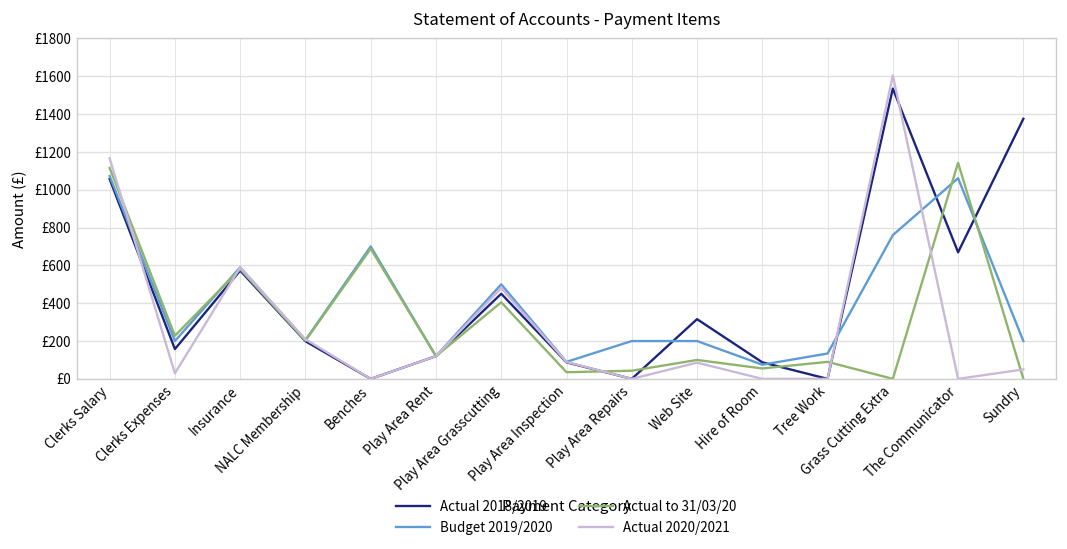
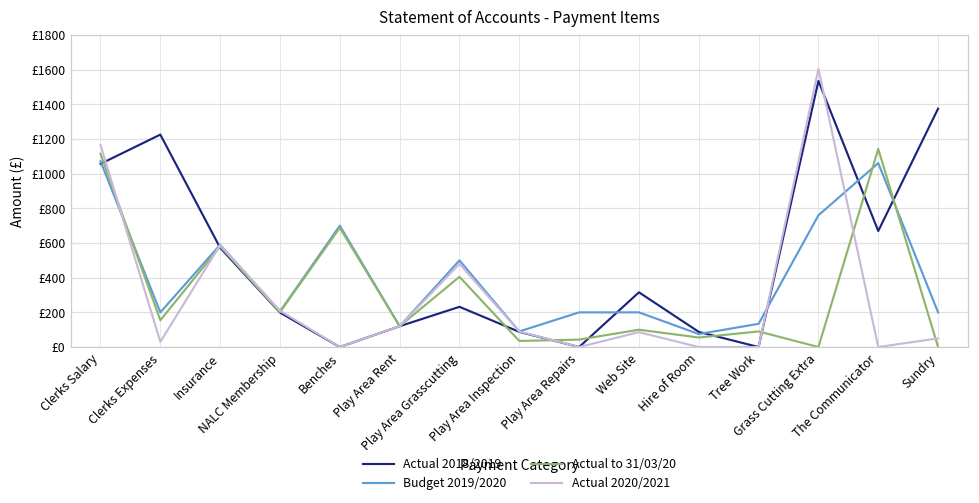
  {
    "Actual 2018/2019": {
-     "Clerks Expenses": "£160",
-     "Play Area Grasscutting": "£450",
+     "Clerks Expenses": "£1230",
+     "Play Area Grasscutting": "£230",
      "Web Site": "£320",
      "Grass Cutting Extra": "£1540",
      "The Communicator": "£670",
      "Sundry": "£1380"
    },
    "Budget 2019/2020": {
      "Clerks Expenses": "£200",
      "Play Area Grasscutting": "£500",
      "Play Area Repairs": "£200",
      "Web Site": "£200",
      "Tree Work": "£130",
      "Grass Cutting Extra": "£760",
      "The Communicator": "£1060",
      "Sundry": "£200"
    },
    "Actual to 31/03/20": {
      "Clerks Salary": "£1120",
-     "Clerks Expenses": "£230",
+     "Clerks Expenses": "£150",
      "Play Area Grasscutting": "£410",
      "Play Area Inspection": "£40",
      "Play Area Repairs": "£40",
      "Hire of Room": "£60",
      "Tree Work": "£90",
      "Grass Cutting Extra": "£0",
      "The Communicator": "£1140",
      "Sundry": "£0"
    },
    "Actual 2020/2021": {
      "Clerks Salary": "£1170",
      "Clerks Expenses": "£30",
      "Play Area Grasscutting": "£480",
      "Hire of Room": "£0",
      "Grass Cutting Extra": "£1600",
      "The Communicator": "£0",
      "Sundry": "£50"
    }
  }
